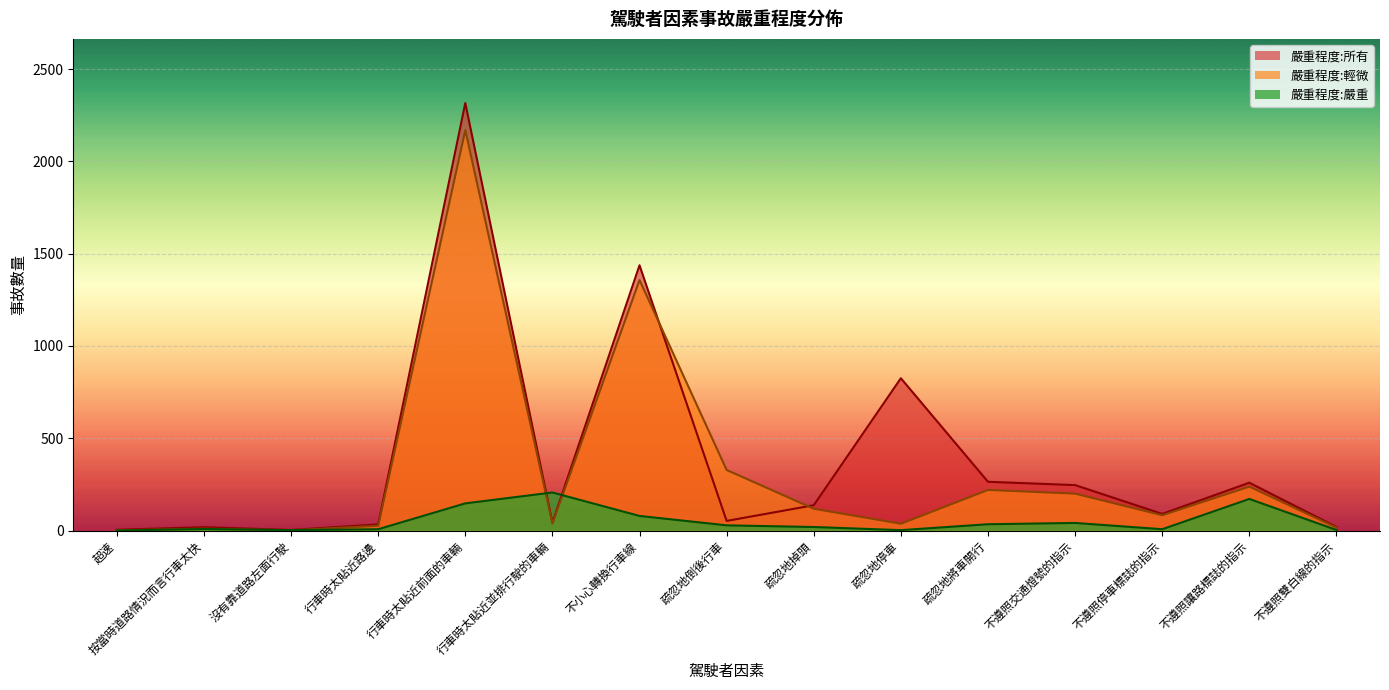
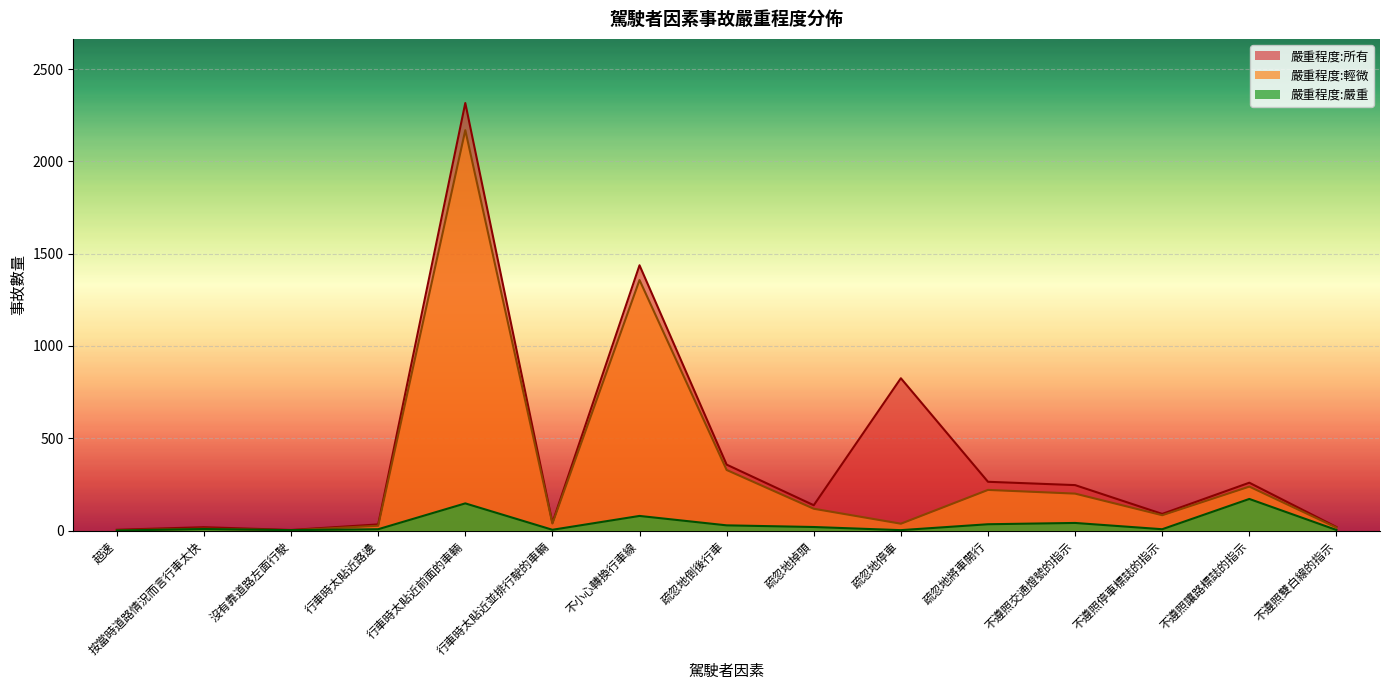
  {
    "嚴重程度:所有": {
      "行車時太貼近前面的車輛": 2320,
      "不小心轉換行車線": 1440,
-     "疏忽地倒後行車": 50,
+     "疏忽地倒後行車": 360,
      "疏忽地掉頭": 140,
      "疏忽地停車": 830,
      "疏忽地將車開行": 260,
      "不遵照交通燈號的指示": 250,
      "不遵照讓路標誌的指示": 260
    },
    "嚴重程度:輕微": {
      "行車時太貼近前面的車輛": 2170,
      "不小心轉換行車線": 1360,
      "疏忽地倒後行車": 330,
      "疏忽地掉頭": 120,
      "疏忽地停車": 40,
      "疏忽地將車開行": 220,
      "不遵照交通燈號的指示": 200,
      "不遵照讓路標誌的指示": 240
    },
    "嚴重程度:嚴重": {
      "行車時太貼近路邊": 10,
      "行車時太貼近前面的車輛": 150,
-     "行車時太貼近並排行駛的車輛": 210,
+     "行車時太貼近並排行駛的車輛": 0,
      "不小心轉換行車線": 80,
      "疏忽地倒後行車": 30,
      "疏忽地掉頭": 20,
      "疏忽地停車": 0,
      "疏忽地將車開行": 30,
      "不遵照交通燈號的指示": 40,
      "不遵照停車標誌的指示": 10,
      "不遵照讓路標誌的指示": 170
    }
  }
